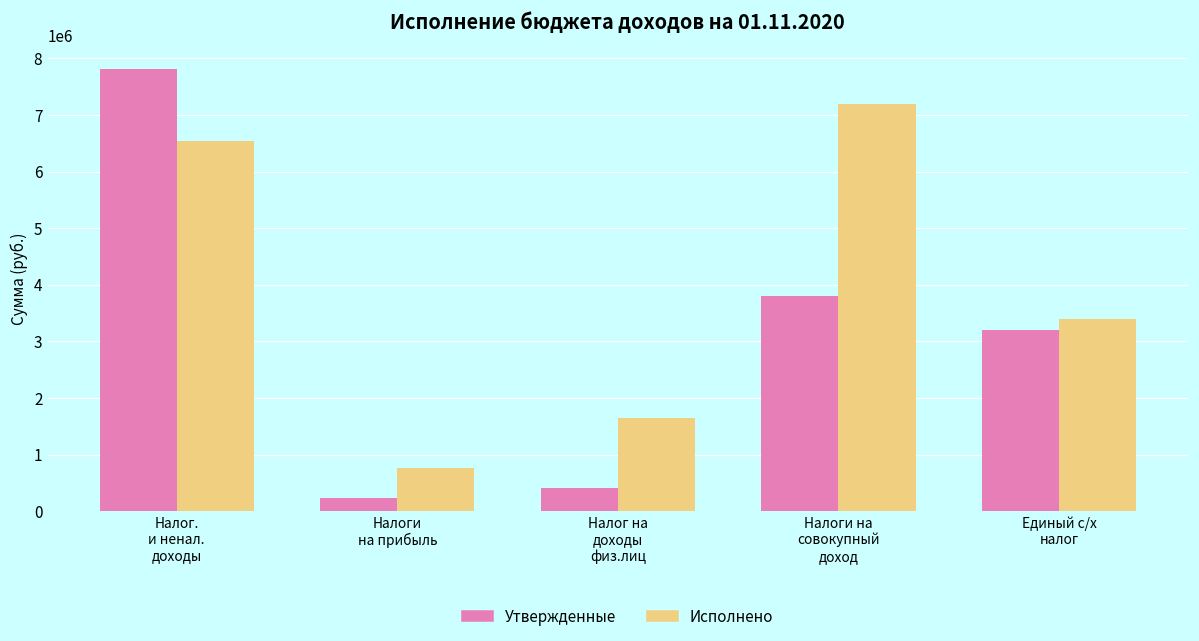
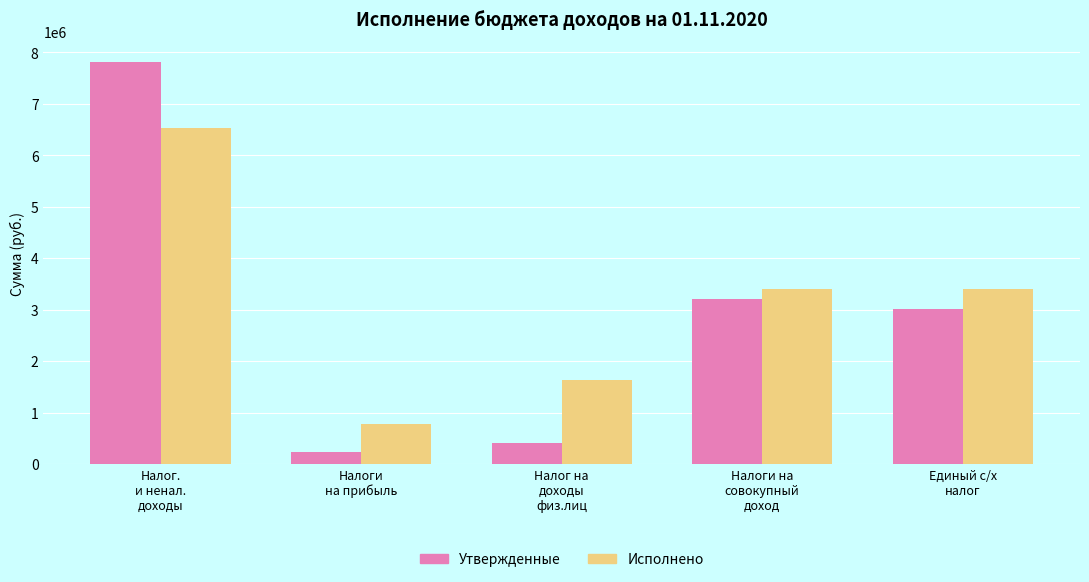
  {
    "Утвержденные": {
      "Налог. и ненал. доходы": 7800000,
      "Налоги на прибыль": 200000,
      "Налог на доходы физ.лиц": 400000,
-     "Налоги на совокупный доход": 3800000,
-     "Единый с/х налог": 3200000
+     "Налоги на совокупный доход": 3200000,
+     "Единый с/х налог": 3000000
    },
    "Исполнено": {
      "Налог. и ненал. доходы": 6500000,
      "Налоги на прибыль": 800000,
      "Налог на доходы физ.лиц": 1600000,
-     "Налоги на совокупный доход": 7200000,
+     "Налоги на совокупный доход": 3400000,
      "Единый с/х налог": 3400000
    }
  }
